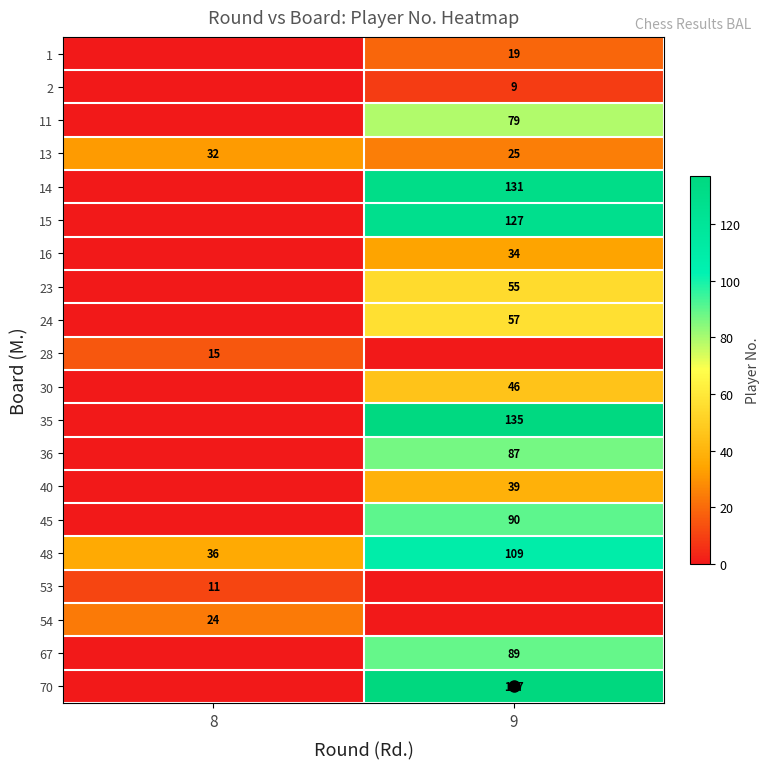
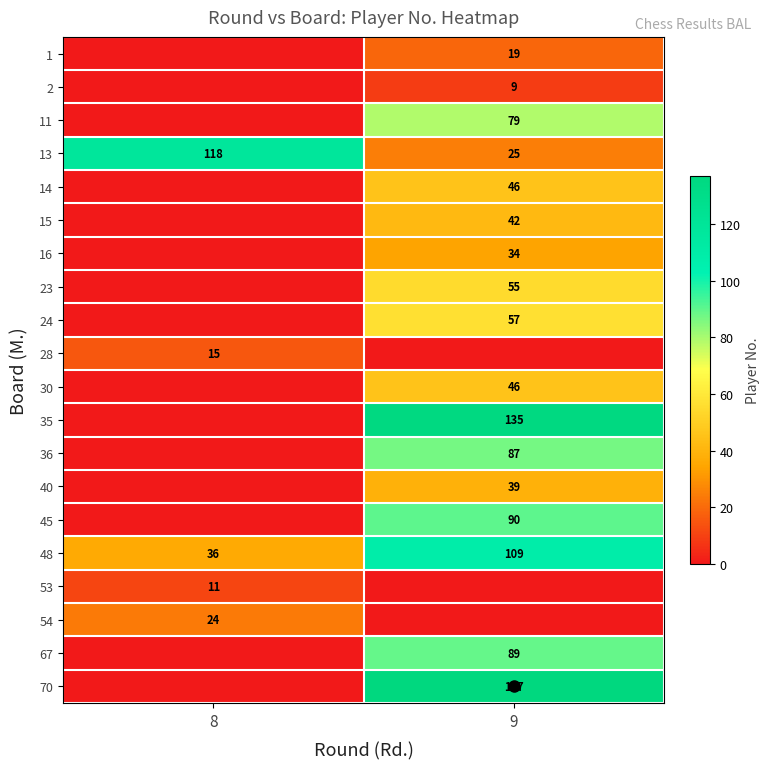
  {
    "1": {
      "9": 19
    },
    "2": {
      "9": 9
    },
    "11": {
      "9": 79
    },
    "13": {
-     "8": 32,
+     "8": 118,
      "9": 25
    },
    "14": {
-     "9": 131
+     "9": 46
    },
    "15": {
-     "9": 127
+     "9": 42
    },
    "16": {
      "9": 34
    },
    "23": {
      "9": 55
    },
    "24": {
      "9": 57
    },
    "28": {
      "8": 15
    },
    "30": {
      "9": 46
    },
    "35": {
      "9": 135
    },
    "36": {
      "9": 87
    },
    "40": {
      "9": 39
    },
    "45": {
      "9": 90
    },
    "48": {
      "8": 36,
      "9": 109
    },
    "53": {
      "8": 11
    },
    "54": {
      "8": 24
    },
    "67": {
      "9": 89
    }
  }
